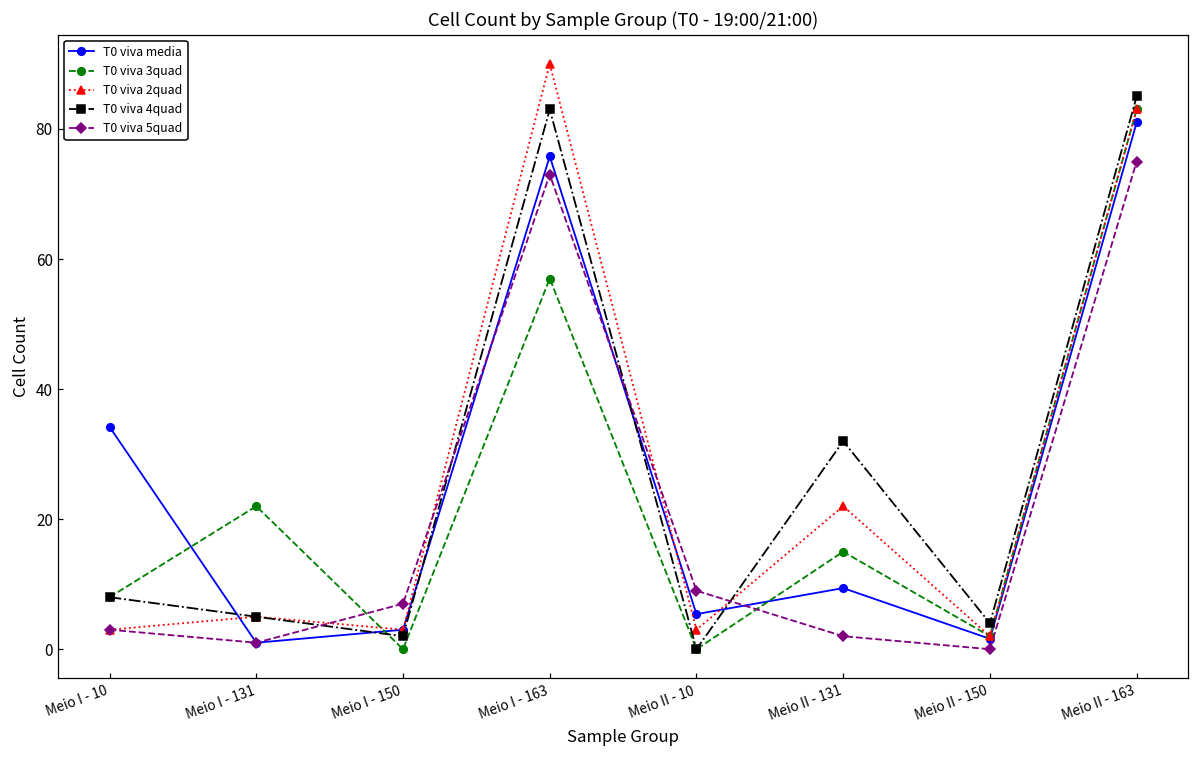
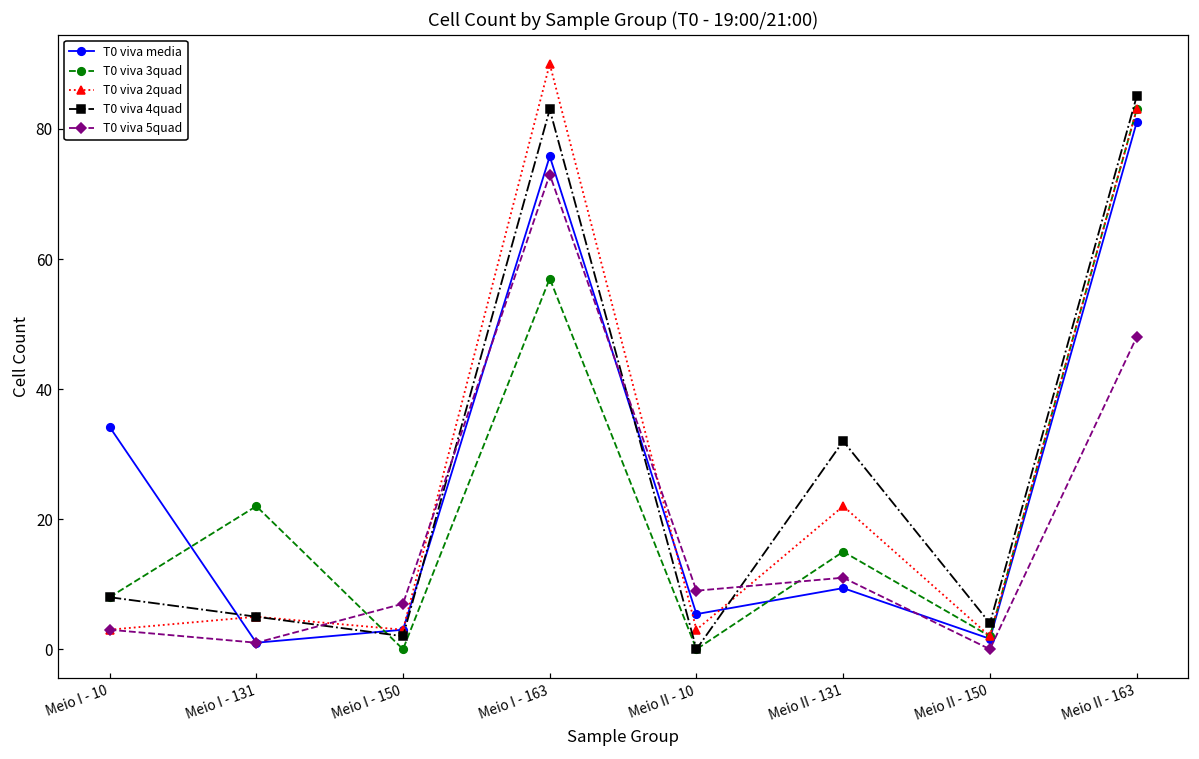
  {
    "T0 viva media": {
      "Meio I - 10": 34,
      "Meio I - 163": 76,
      "Meio II - 10": 5,
      "Meio II - 131": 9,
      "Meio II - 163": 81
    },
    "T0 viva 3quad": {
      "Meio I - 131": 22,
      "Meio I - 150": 0,
      "Meio I - 163": 57,
      "Meio II - 131": 15
    },
    "T0 viva 2quad": {
      "Meio I - 163": 90,
      "Meio II - 10": 3,
      "Meio II - 131": 22
    },
    "T0 viva 4quad": {
      "Meio I - 150": 2,
      "Meio I - 163": 83,
      "Meio II - 131": 32,
      "Meio II - 150": 4,
      "Meio II - 163": 85
    },
    "T0 viva 5quad": {
      "Meio I - 150": 7,
      "Meio I - 163": 73,
      "Meio II - 10": 9,
-     "Meio II - 131": 2,
+     "Meio II - 131": 11,
      "Meio II - 150": 0,
-     "Meio II - 163": 75
+     "Meio II - 163": 48
    }
  }
